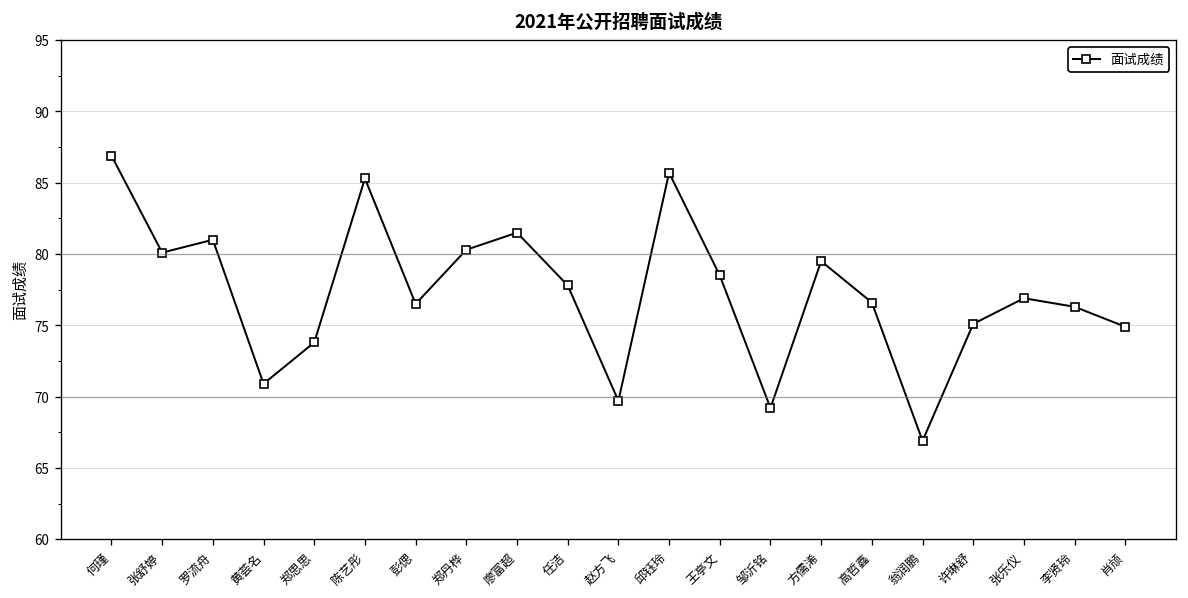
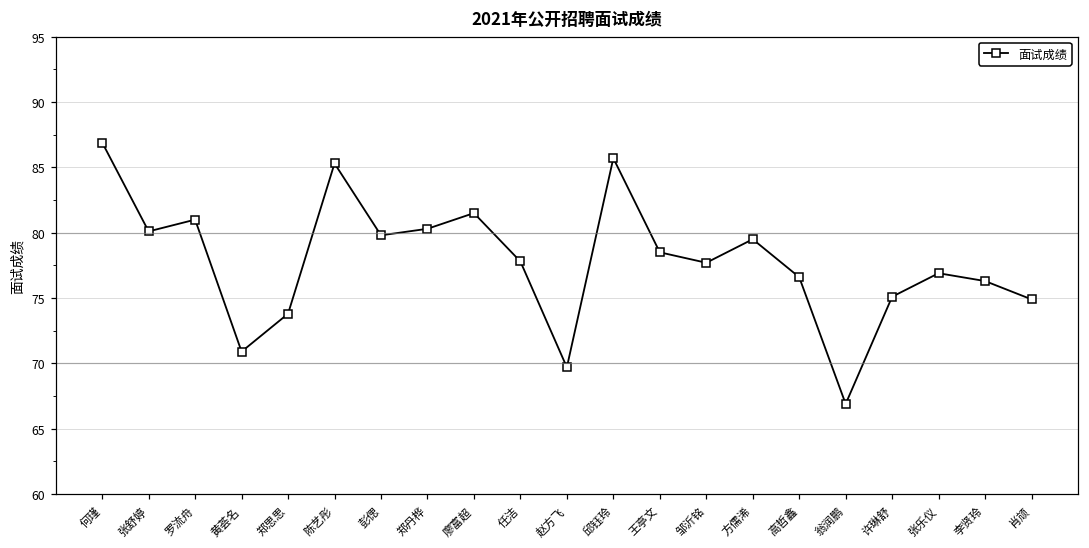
  {
    "何瑾": 86.9,
    "张舒婷": 80.1,
    "罗流舟": 81.0,
    "黄荟名": 70.9,
    "郑思思": 73.8,
    "陈艺彤": 85.3,
-   "彭偲": 76.5,
+   "彭偲": 79.8,
    "郑丹桦": 80.3,
    "廖富超": 81.5,
    "任洁": 77.8,
    "赵方飞": 69.7,
    "邱钰玲": 85.7,
    "王亭文": 78.5,
-   "邹沂铭": 69.2,
+   "邹沂铭": 77.7,
    "方儒浠": 79.5,
    "高哲鑫": 76.6,
    "翁润鹏": 66.9,
    "许琳舒": 75.1,
    "张乐仪": 76.9,
    "李贤玲": 76.3,
    "肖颃": 74.9
  }
